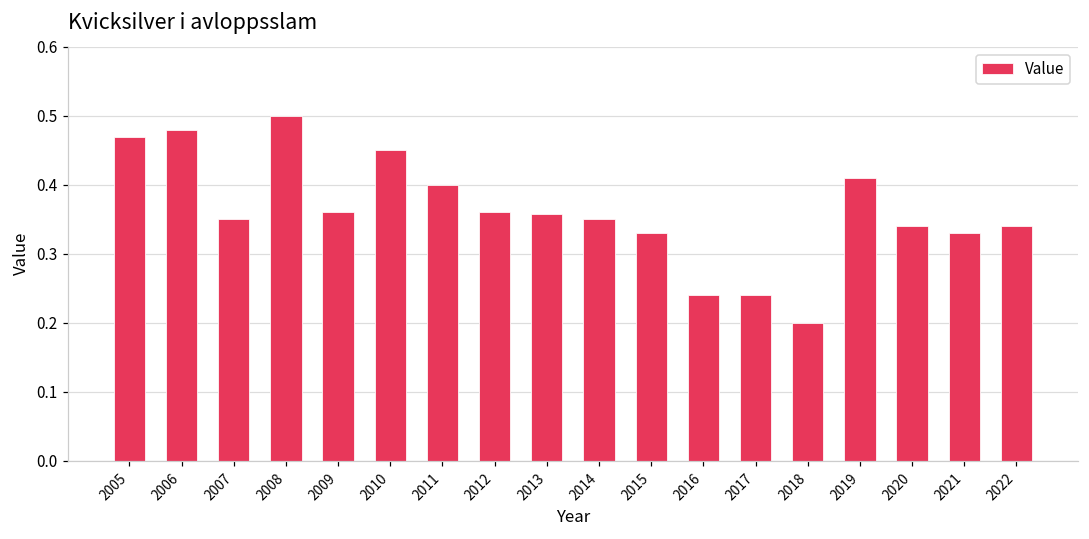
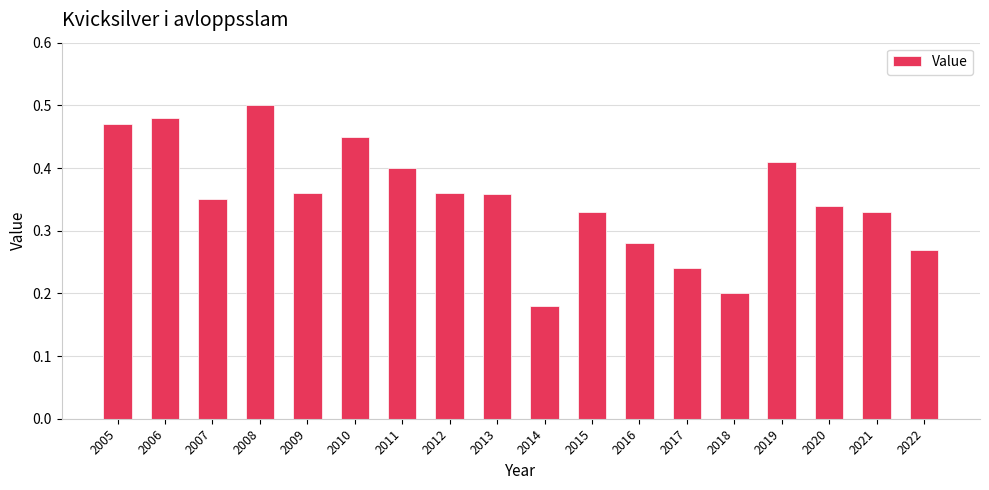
  {
    "2005": 0.47,
    "2006": 0.48,
    "2007": 0.35,
    "2008": 0.50,
    "2009": 0.36,
    "2010": 0.45,
    "2011": 0.40,
    "2012": 0.36,
    "2013": 0.36,
-   "2014": 0.35,
+   "2014": 0.18,
    "2015": 0.33,
-   "2016": 0.24,
+   "2016": 0.28,
    "2017": 0.24,
    "2018": 0.20,
    "2019": 0.41,
    "2020": 0.34,
    "2021": 0.33,
-   "2022": 0.34
+   "2022": 0.27
  }
